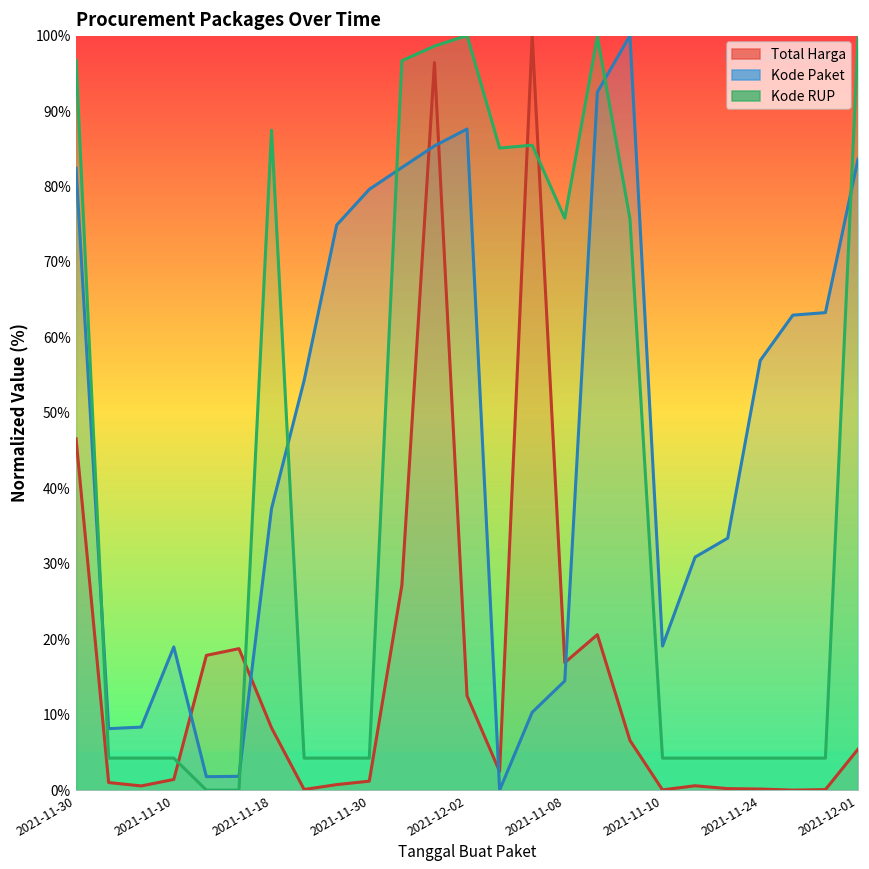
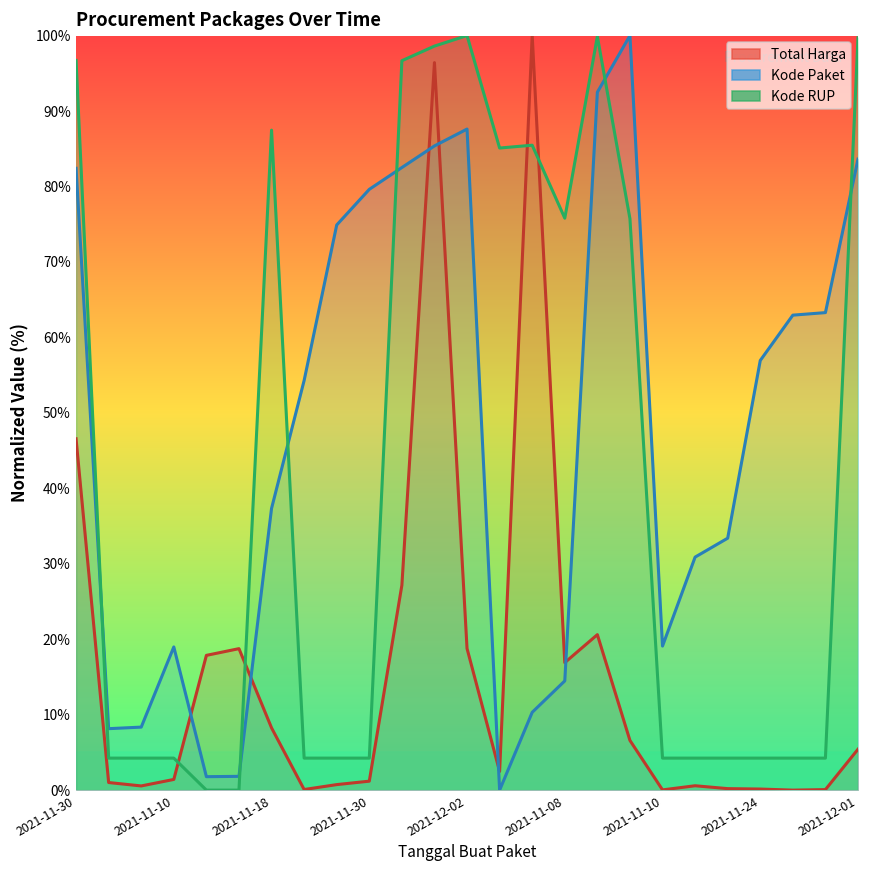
  {
    "Total Harga": {
      "2021-11-18": "8%",
-     "2021-12-02": "13%",
+     "2021-12-02": "19%",
      "2021-11-08": "17%"
    }
  }
